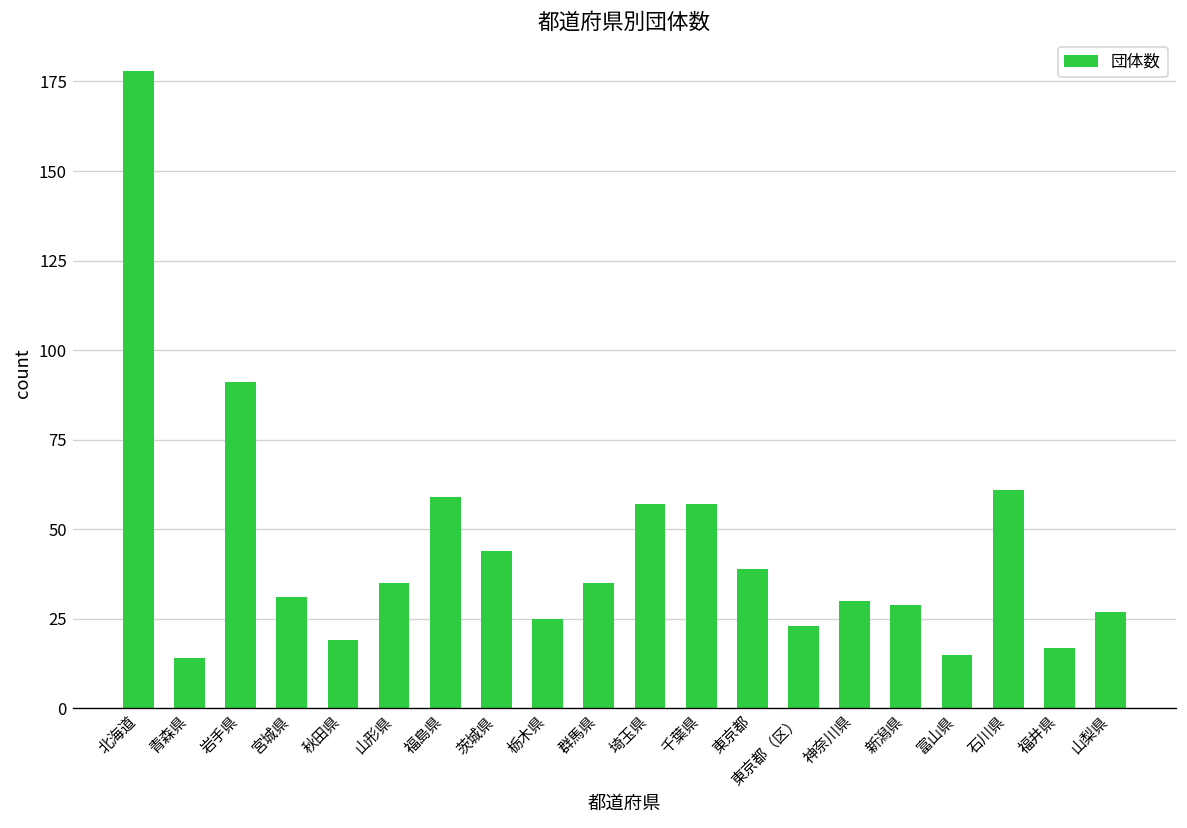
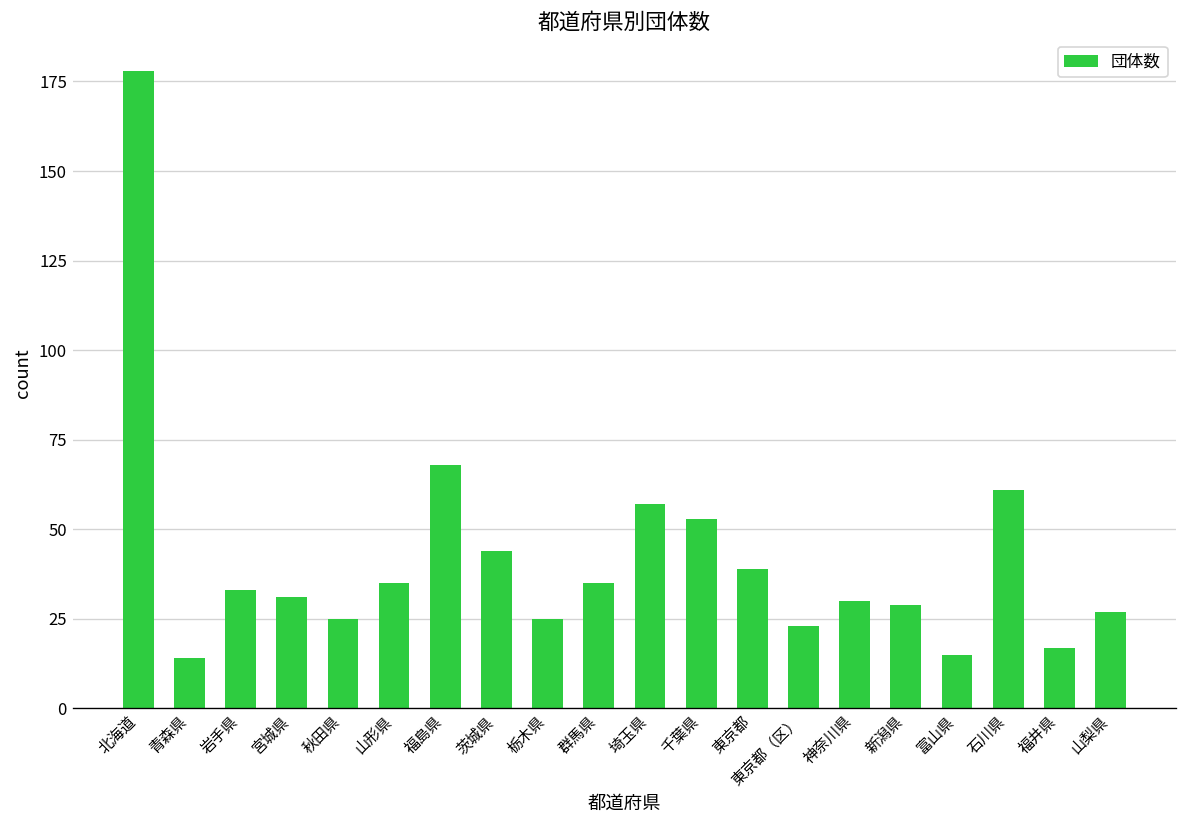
  {
    "北海道": 178,
    "青森県": 14,
-   "岩手県": 91,
+   "岩手県": 33,
    "宮城県": 31,
-   "秋田県": 19,
+   "秋田県": 25,
    "山形県": 35,
-   "福島県": 59,
+   "福島県": 68,
    "茨城県": 44,
    "栃木県": 25,
    "群馬県": 35,
    "埼玉県": 57,
-   "千葉県": 57,
+   "千葉県": 53,
    "東京都": 39,
    "東京都（区）": 23,
    "神奈川県": 30,
    "新潟県": 29,
    "富山県": 15,
    "石川県": 61,
    "福井県": 17,
    "山梨県": 27
  }
